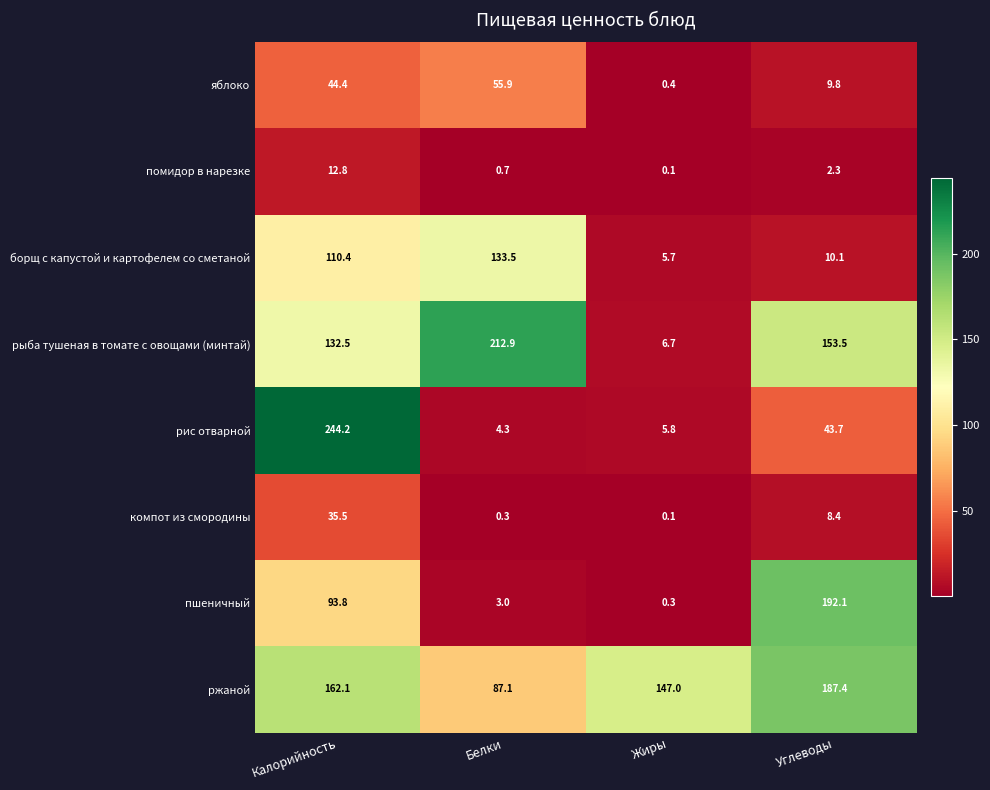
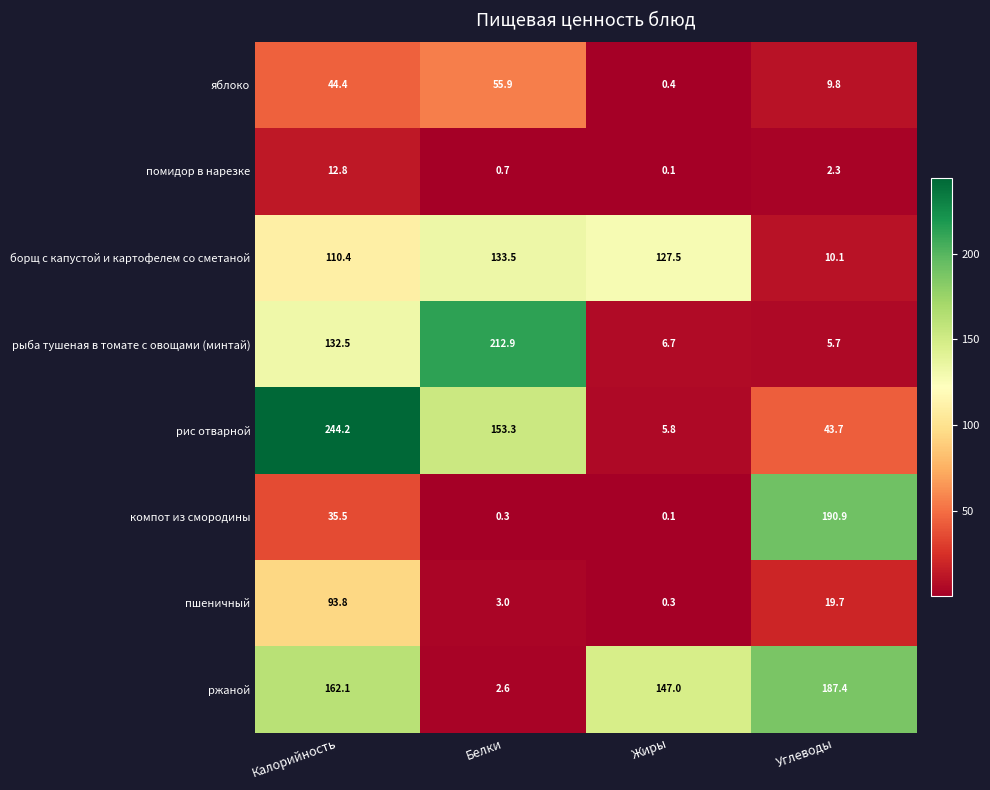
  {
    "яблоко": {
      "Калорийность": 44.4,
      "Белки": 55.9,
      "Жиры": 0.4,
      "Углеводы": 9.8
    },
    "помидор в нарезке": {
      "Калорийность": 12.8,
      "Белки": 0.7,
      "Жиры": 0.1,
      "Углеводы": 2.3
    },
    "борщ с капустой и картофелем со сметаной": {
      "Калорийность": 110.4,
      "Белки": 133.5,
-     "Жиры": 5.7,
+     "Жиры": 127.5,
      "Углеводы": 10.1
    },
    "рыба тушеная в томате с овощами (минтай)": {
      "Калорийность": 132.5,
      "Белки": 212.9,
      "Жиры": 6.7,
-     "Углеводы": 153.5
+     "Углеводы": 5.7
    },
    "рис отварной": {
      "Калорийность": 244.2,
-     "Белки": 4.3,
+     "Белки": 153.3,
      "Жиры": 5.8,
      "Углеводы": 43.7
    },
    "компот из смородины": {
      "Калорийность": 35.5,
      "Белки": 0.3,
      "Жиры": 0.1,
-     "Углеводы": 8.4
+     "Углеводы": 190.9
    },
    "пшеничный": {
      "Калорийность": 93.8,
      "Белки": 3.0,
      "Жиры": 0.3,
-     "Углеводы": 192.1
+     "Углеводы": 19.7
    },
    "ржаной": {
      "Калорийность": 162.1,
-     "Белки": 87.1,
+     "Белки": 2.6,
      "Жиры": 147.0,
      "Углеводы": 187.4
    }
  }
